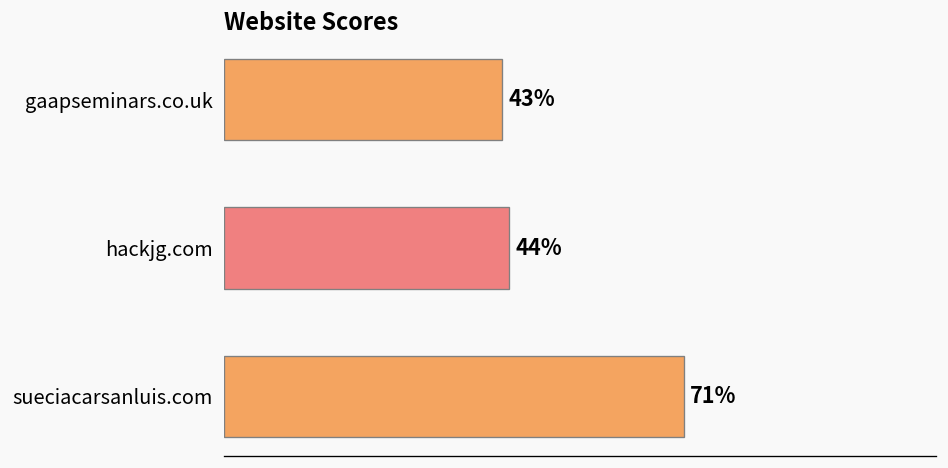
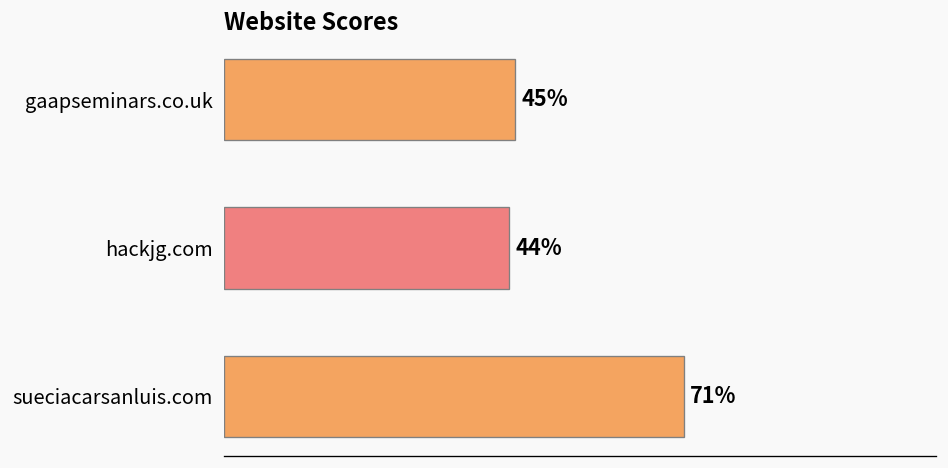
  {
-   "gaapseminars.co.uk": "43%",
+   "gaapseminars.co.uk": "45%",
    "hackjg.com": "44%",
    "sueciacarsanluis.com": "71%"
  }
